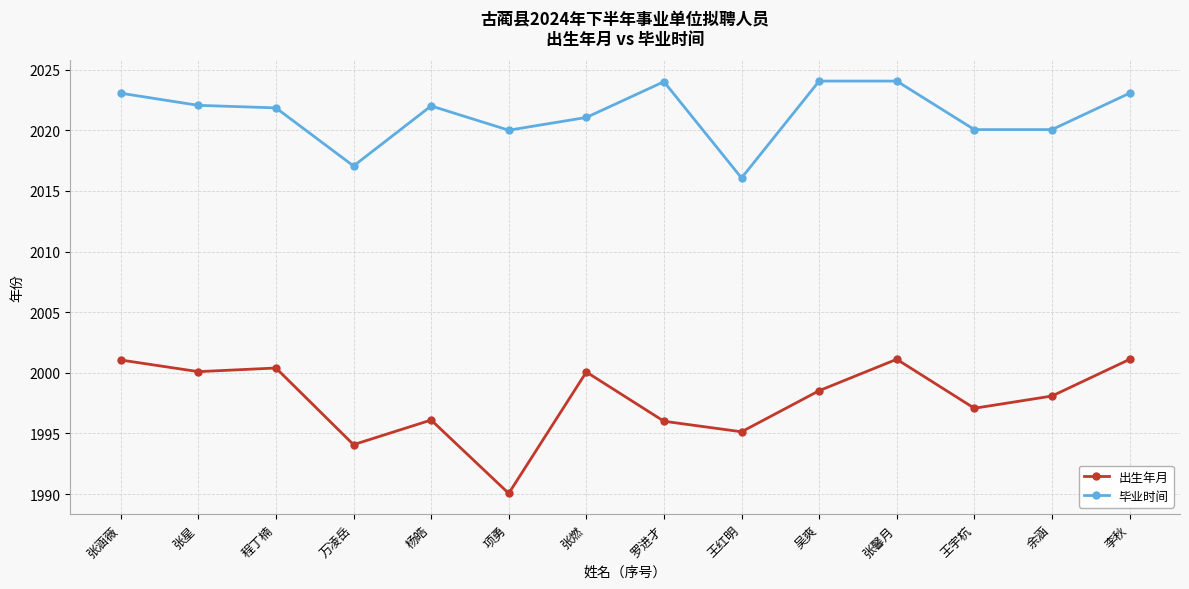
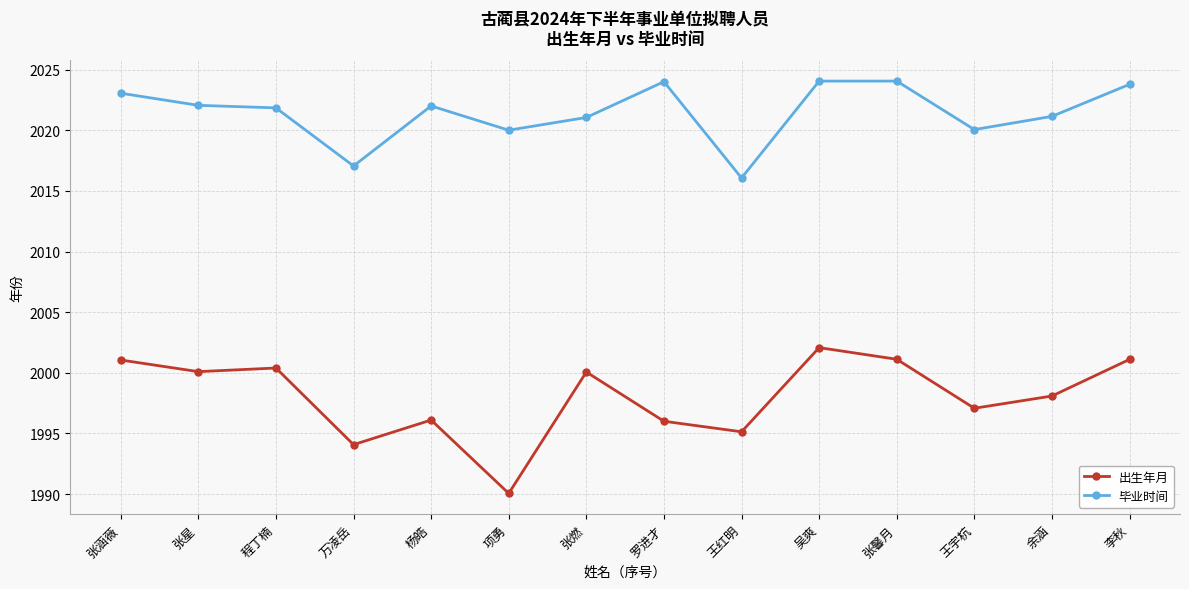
  {
    "出生年月": {
      "张涵薇": 2001.1,
      "张星": 2000.1,
      "程丁楠": 2000.4,
      "万凌岳": 1994.1,
      "杨皓": 1996.1,
      "项勇": 1990.1,
      "张燃": 2000.1,
      "罗进才": 1996.0,
      "王红明": 1995.1,
-     "吴爽": 1998.5,
+     "吴爽": 2002.1,
      "张馨月": 2001.1,
      "王宇杭": 1997.1,
      "余涵": 1998.1,
      "李秋": 2001.1
    },
    "毕业时间": {
      "张涵薇": 2023.1,
      "张星": 2022.1,
      "程丁楠": 2021.9,
      "万凌岳": 2017.1,
      "杨皓": 2022.0,
      "项勇": 2020.0,
      "张燃": 2021.1,
      "罗进才": 2024.0,
      "王红明": 2016.1,
      "吴爽": 2024.1,
      "张馨月": 2024.1,
      "王宇杭": 2020.1,
-     "余涵": 2020.1,
-     "李秋": 2023.1
+     "余涵": 2021.2,
+     "李秋": 2023.8
    }
  }
